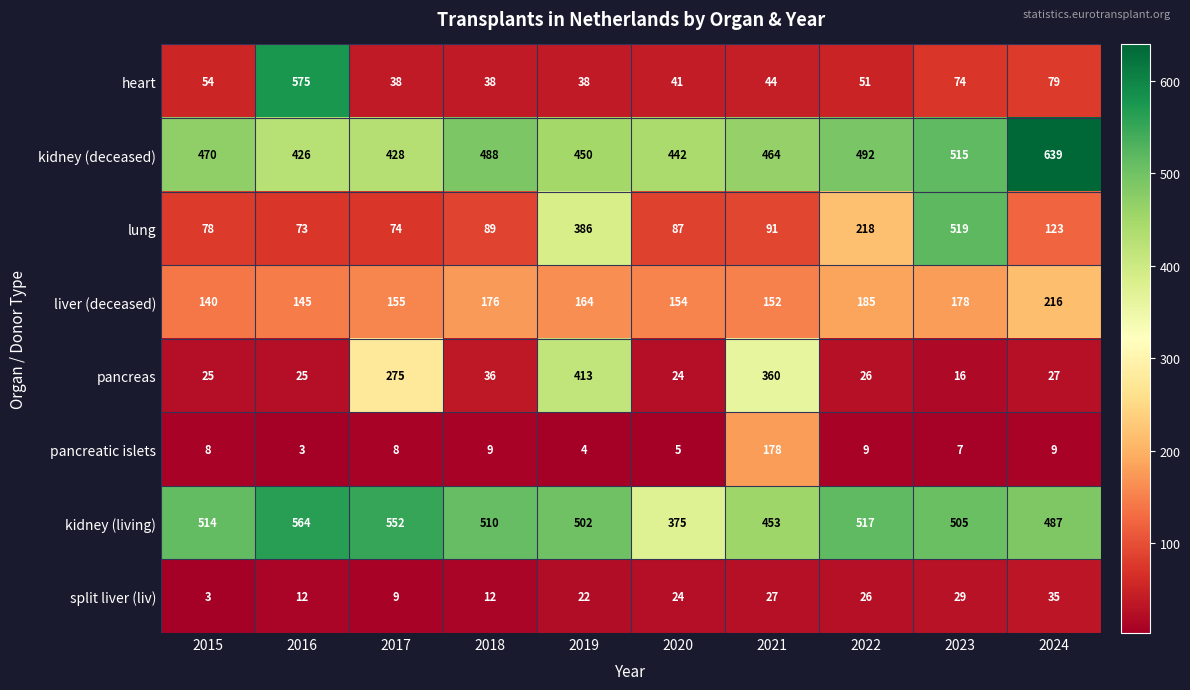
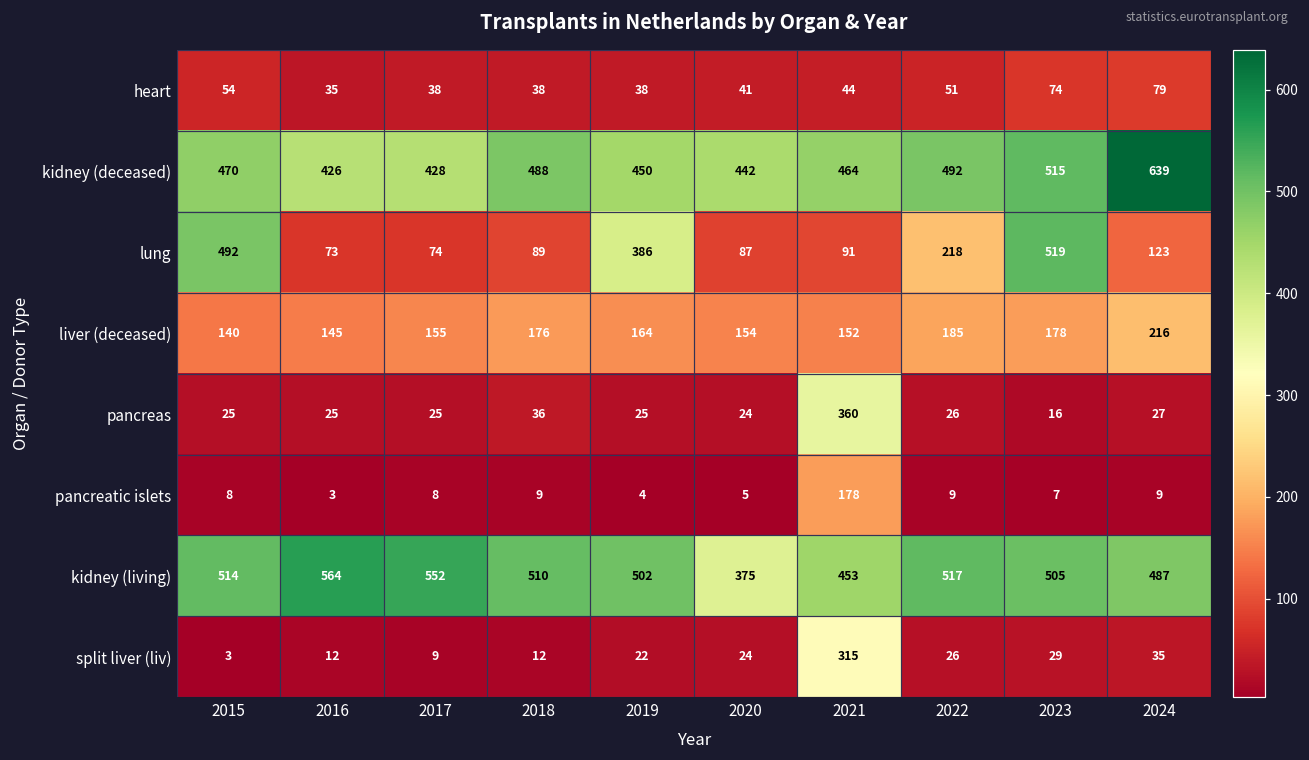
  {
    "heart": {
      "2015": 54,
-     "2016": 575,
+     "2016": 35,
      "2017": 38,
      "2018": 38,
      "2019": 38,
      "2020": 41,
      "2021": 44,
      "2022": 51,
      "2023": 74,
      "2024": 79
    },
    "kidney (deceased)": {
      "2015": 470,
      "2016": 426,
      "2017": 428,
      "2018": 488,
      "2019": 450,
      "2020": 442,
      "2021": 464,
      "2022": 492,
      "2023": 515,
      "2024": 639
    },
    "lung": {
-     "2015": 78,
+     "2015": 492,
      "2016": 73,
      "2017": 74,
      "2018": 89,
      "2019": 386,
      "2020": 87,
      "2021": 91,
      "2022": 218,
      "2023": 519,
      "2024": 123
    },
    "liver (deceased)": {
      "2015": 140,
      "2016": 145,
      "2017": 155,
      "2018": 176,
      "2019": 164,
      "2020": 154,
      "2021": 152,
      "2022": 185,
      "2023": 178,
      "2024": 216
    },
    "pancreas": {
      "2015": 25,
      "2016": 25,
-     "2017": 275,
+     "2017": 25,
      "2018": 36,
-     "2019": 413,
+     "2019": 25,
      "2020": 24,
      "2021": 360,
      "2022": 26,
      "2023": 16,
      "2024": 27
    },
    "pancreatic islets": {
      "2015": 8,
      "2016": 3,
      "2017": 8,
      "2018": 9,
      "2019": 4,
      "2020": 5,
      "2021": 178,
      "2022": 9,
      "2023": 7,
      "2024": 9
    },
    "kidney (living)": {
      "2015": 514,
      "2016": 564,
      "2017": 552,
      "2018": 510,
      "2019": 502,
      "2020": 375,
      "2021": 453,
      "2022": 517,
      "2023": 505,
      "2024": 487
    },
    "split liver (liv)": {
      "2015": 3,
      "2016": 12,
      "2017": 9,
      "2018": 12,
      "2019": 22,
      "2020": 24,
-     "2021": 27,
+     "2021": 315,
      "2022": 26,
      "2023": 29,
      "2024": 35
    }
  }
